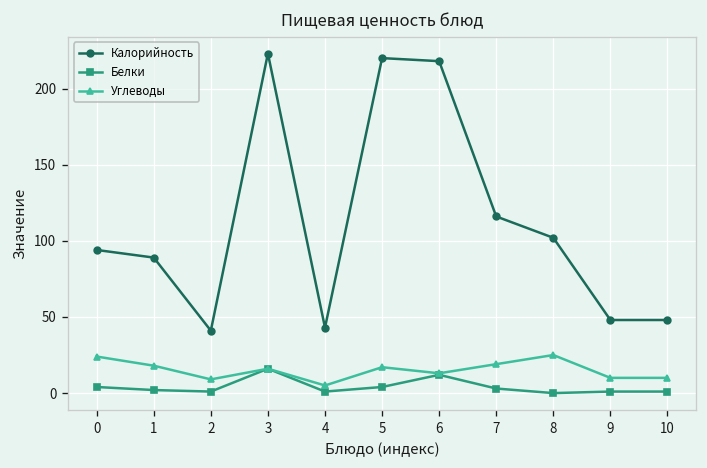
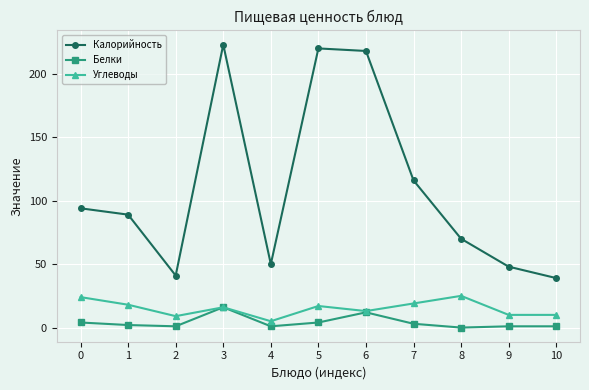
  {
    "Калорийность": {
      "0": 94,
      "1": 89,
      "2": 41,
      "3": 223,
-     "4": 43,
+     "4": 50,
      "5": 220,
      "6": 218,
      "7": 116,
-     "8": 102,
+     "8": 70,
      "9": 48,
-     "10": 48
+     "10": 39
    }
  }
